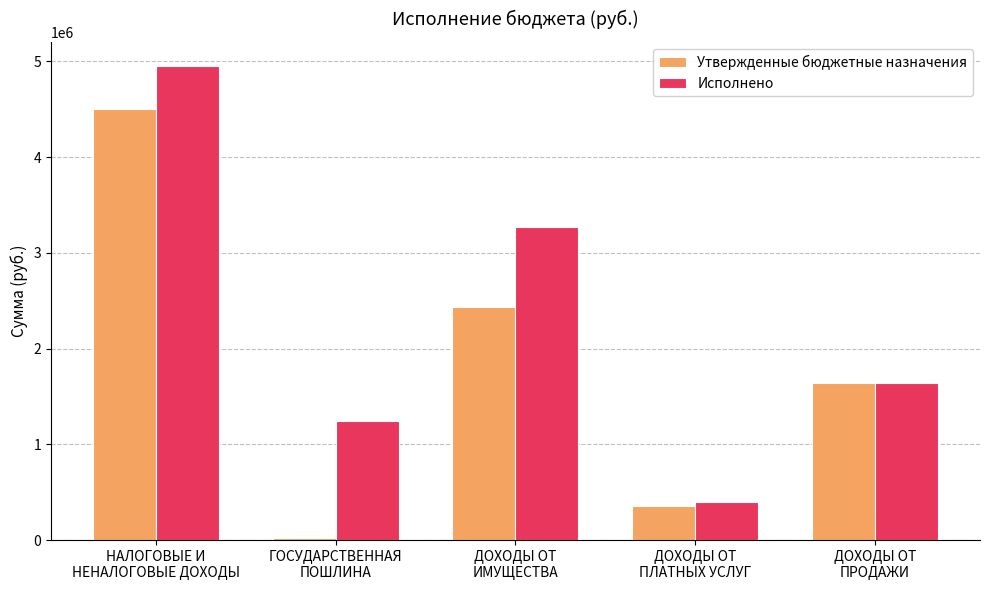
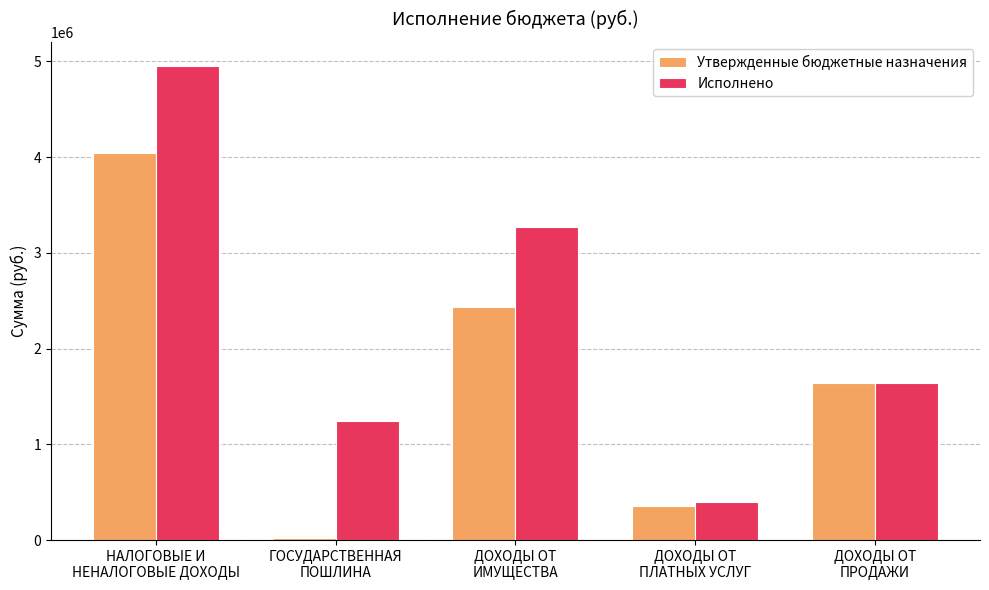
  {
    "Утвержденные бюджетные назначения": {
-     "НАЛОГОВЫЕ И НЕНАЛОГОВЫЕ ДОХОДЫ": 4500000,
+     "НАЛОГОВЫЕ И НЕНАЛОГОВЫЕ ДОХОДЫ": 4000000,
      "ДОХОДЫ ОТ ИМУЩЕСТВА": 2400000,
      "ДОХОДЫ ОТ ПЛАТНЫХ УСЛУГ": 400000,
      "ДОХОДЫ ОТ ПРОДАЖИ": 1600000
    },
    "Исполнено": {
      "НАЛОГОВЫЕ И НЕНАЛОГОВЫЕ ДОХОДЫ": 5000000,
      "ГОСУДАРСТВЕННАЯ ПОШЛИНА": 1200000,
      "ДОХОДЫ ОТ ИМУЩЕСТВА": 3300000,
      "ДОХОДЫ ОТ ПЛАТНЫХ УСЛУГ": 400000,
      "ДОХОДЫ ОТ ПРОДАЖИ": 1600000
    }
  }
